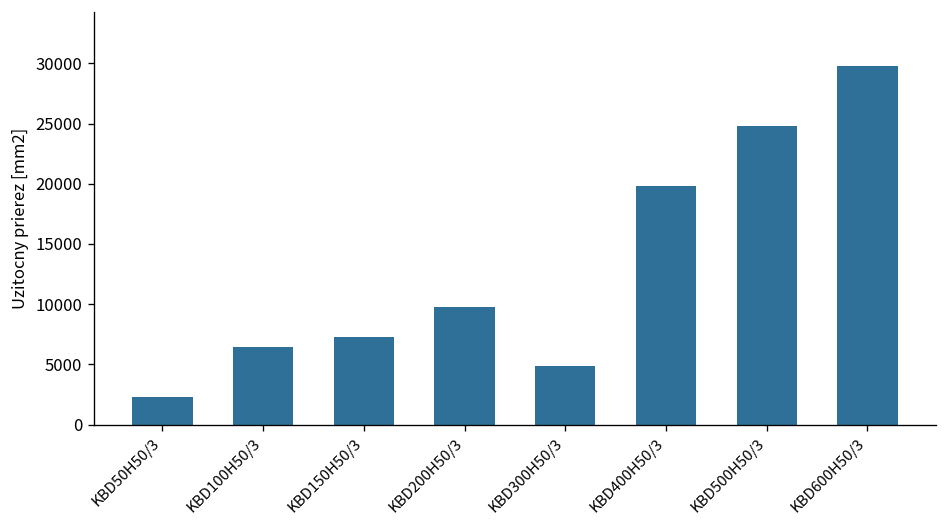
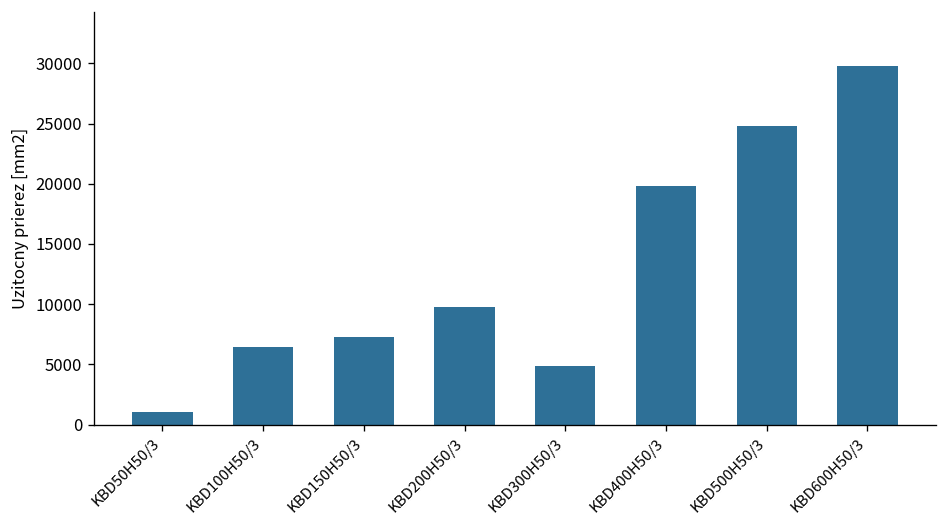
  {
-   "KBD50H50/3": 2300,
+   "KBD50H50/3": 1000,
    "KBD100H50/3": 6400,
    "KBD150H50/3": 7300,
    "KBD200H50/3": 9800,
    "KBD300H50/3": 4900,
    "KBD400H50/3": 19800,
    "KBD500H50/3": 24800,
    "KBD600H50/3": 29800
  }
